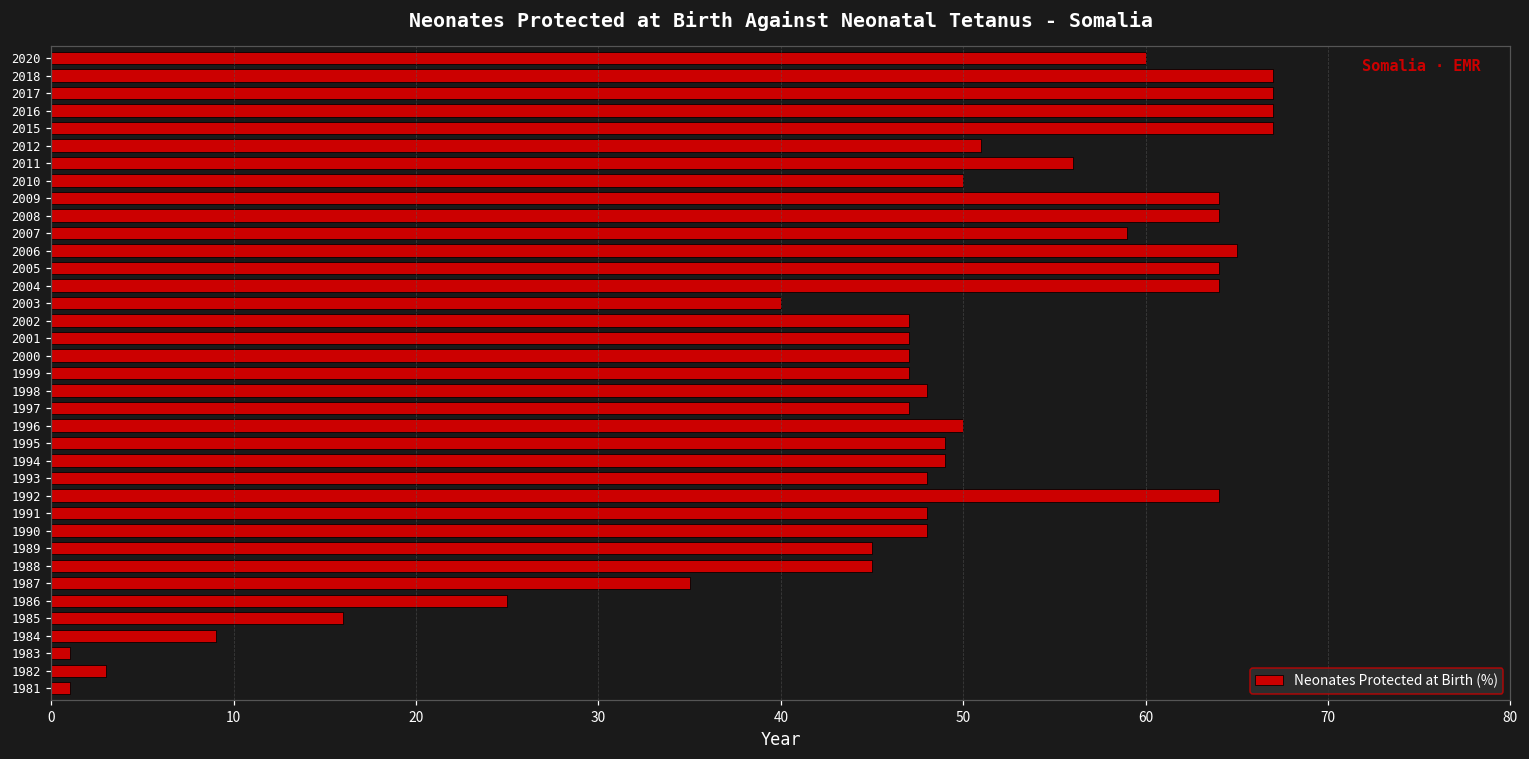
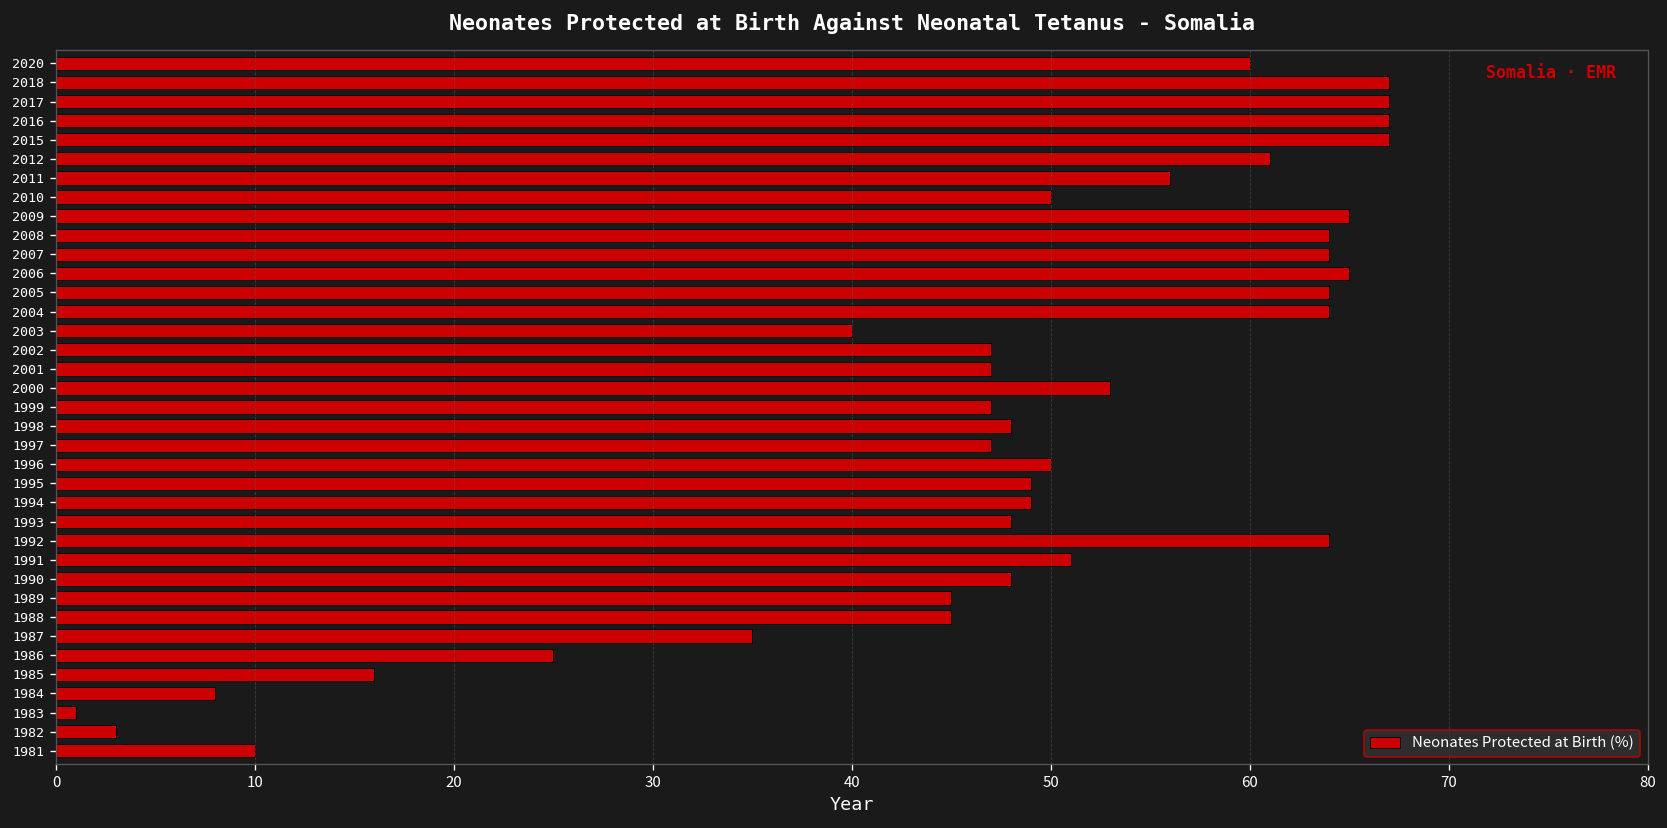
  {
    "2020": 60,
    "2018": 67,
    "2017": 67,
    "2016": 67,
    "2015": 67,
-   "2012": 51,
+   "2012": 61,
    "2011": 56,
    "2010": 50,
-   "2009": 64,
+   "2009": 65,
    "2008": 64,
-   "2007": 59,
+   "2007": 64,
    "2006": 65,
    "2005": 64,
    "2004": 64,
    "2003": 40,
    "2002": 47,
    "2001": 47,
-   "2000": 47,
+   "2000": 53,
    "1999": 47,
    "1998": 48,
    "1997": 47,
    "1996": 50,
    "1995": 49,
    "1994": 49,
    "1993": 48,
    "1992": 64,
-   "1991": 48,
+   "1991": 51,
    "1990": 48,
    "1989": 45,
    "1988": 45,
    "1987": 35,
    "1986": 25,
    "1985": 16,
-   "1984": 9,
+   "1984": 8,
    "1983": 1,
    "1982": 3,
-   "1981": 1
+   "1981": 10
  }
